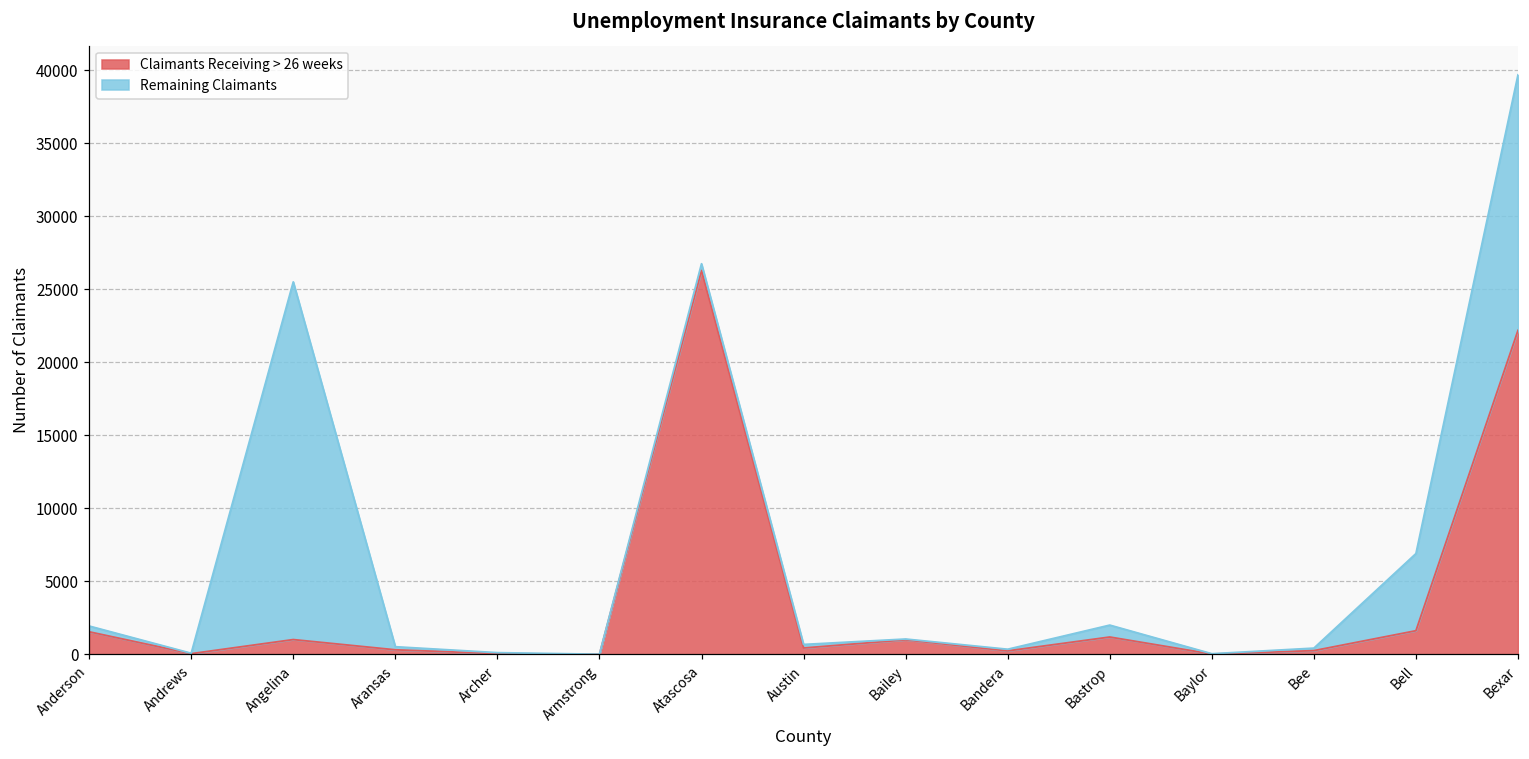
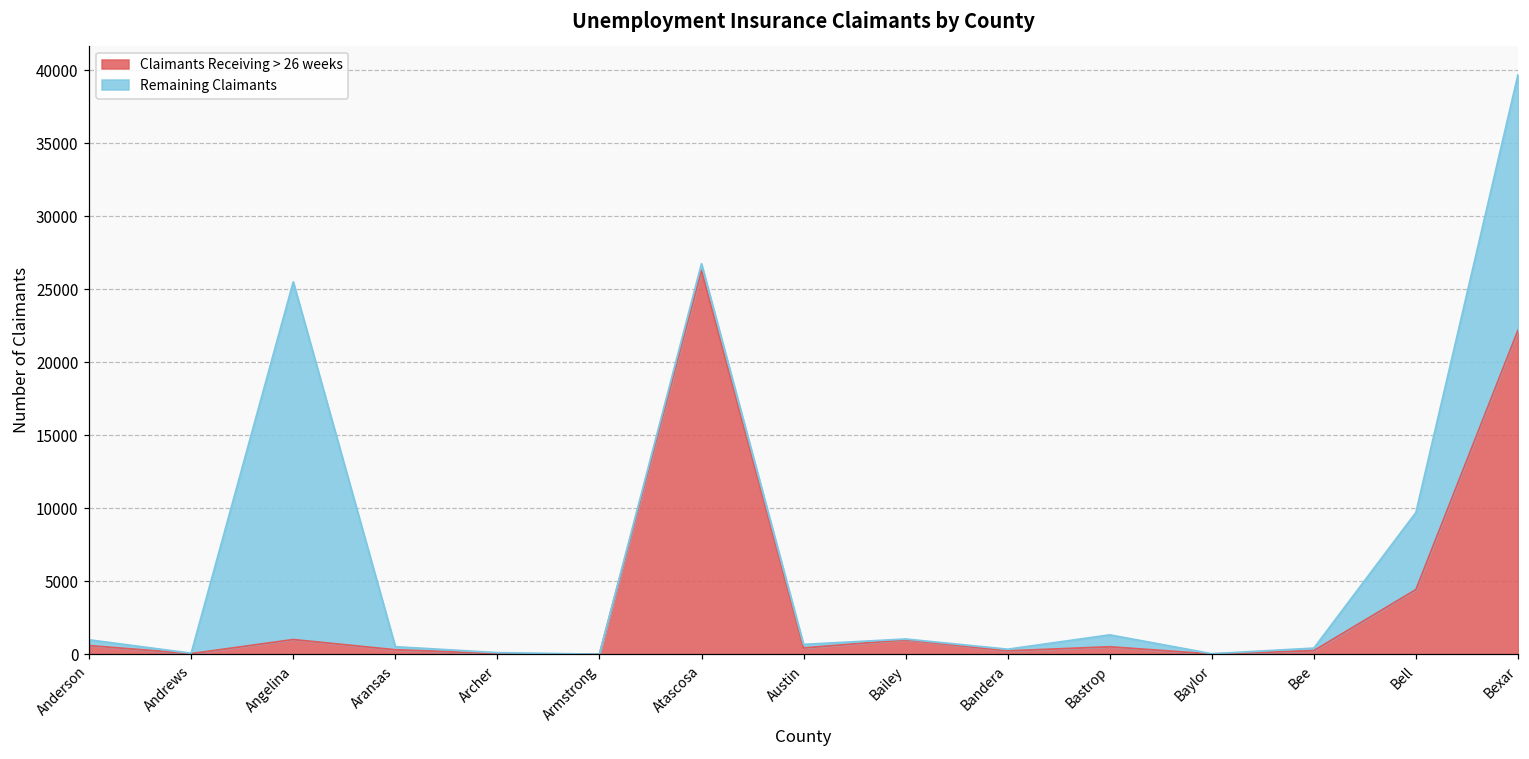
  {
    "Claimants Receiving > 26 weeks": {
-     "Anderson": 1600,
+     "Anderson": 600,
      "Angelina": 1000,
      "Aransas": 300,
      "Atascosa": 26300,
      "Austin": 400,
-     "Bastrop": 1200,
-     "Bell": 1600,
+     "Bastrop": 500,
+     "Bell": 4400,
      "Bexar": 22200
    },
    "Remaining Claimants": {
      "Anderson": 400,
      "Angelina": 24500,
      "Aransas": 200,
      "Atascosa": 500,
      "Austin": 200,
      "Bastrop": 800,
      "Bell": 5300,
      "Bexar": 17500
    }
  }
